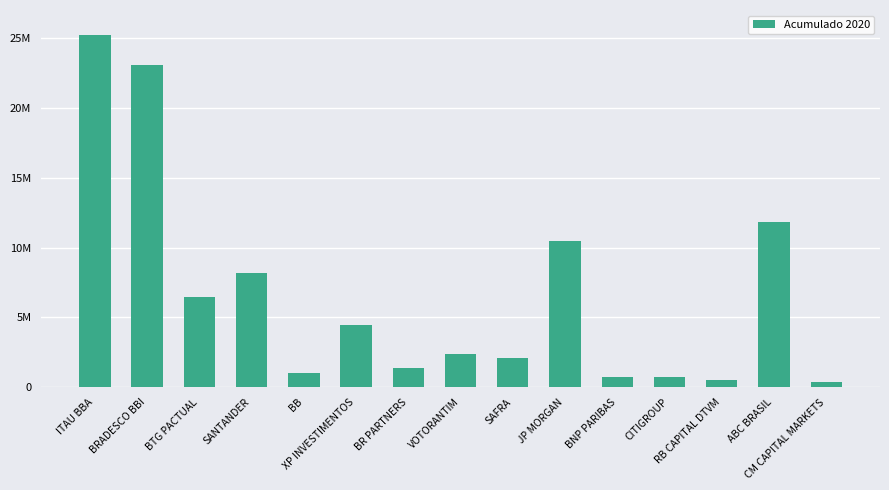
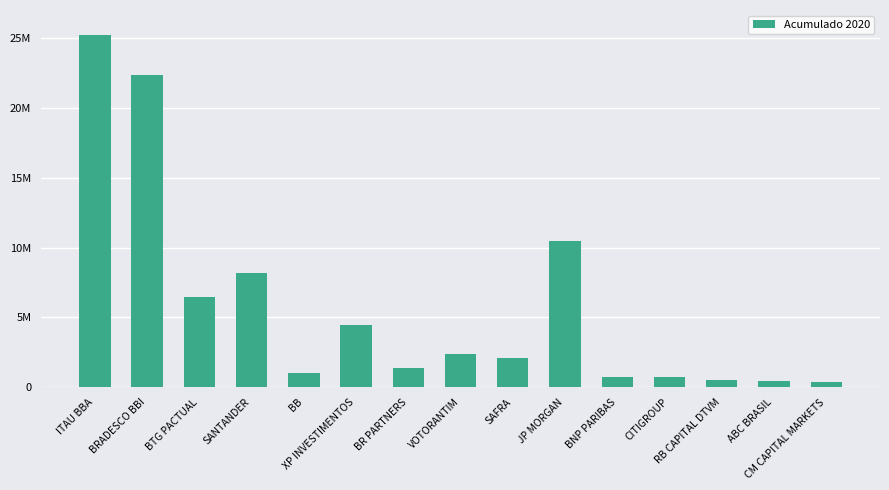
  {
    "ITAU BBA": 25200000,
-   "BRADESCO BBI": 23000000,
+   "BRADESCO BBI": 22400000,
    "BTG PACTUAL": 6400000,
    "SANTANDER": 8200000,
    "BB": 1000000,
    "XP INVESTIMENTOS": 4500000,
    "BR PARTNERS": 1400000,
    "VOTORANTIM": 2400000,
    "SAFRA": 2100000,
    "JP MORGAN": 10500000,
    "BNP PARIBAS": 800000,
    "CITIGROUP": 700000,
    "RB CAPITAL DTVM": 500000,
-   "ABC BRASIL": 11800000,
+   "ABC BRASIL": 500000,
    "CM CAPITAL MARKETS": 400000
  }
